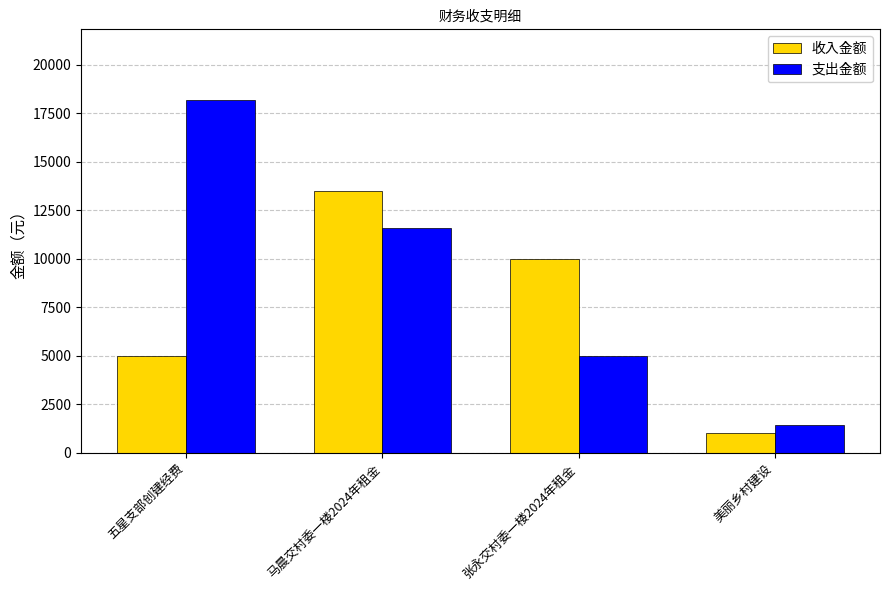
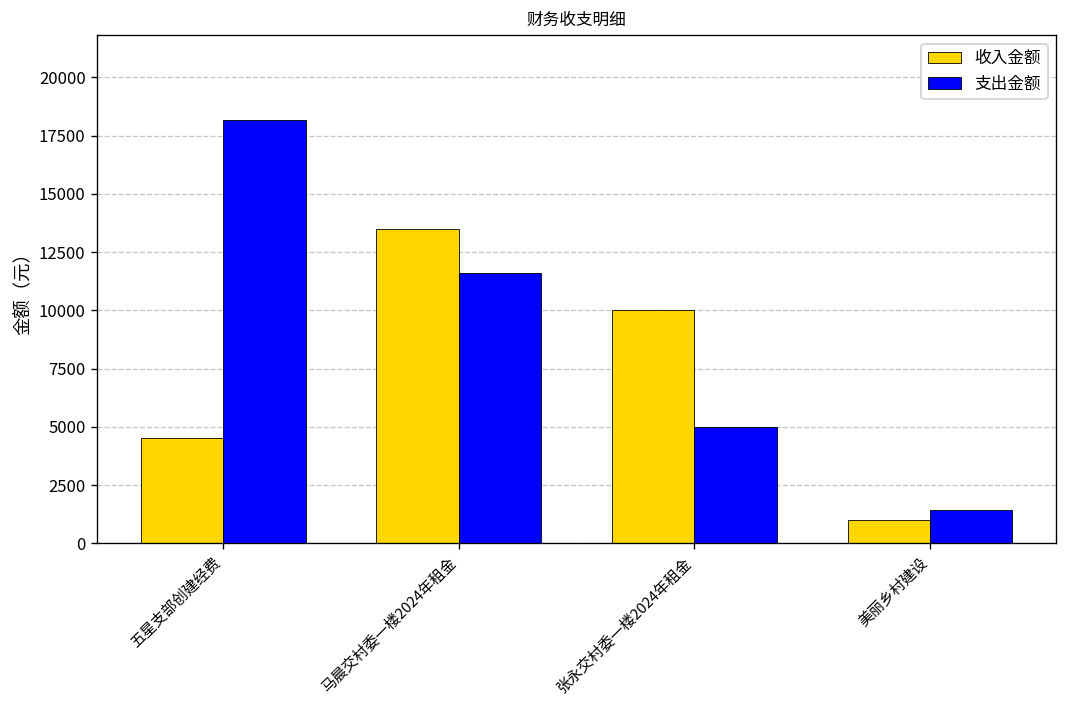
  {
    "收入金额": {
-     "五星支部创建经费": 5000,
+     "五星支部创建经费": 4500,
      "马晨交村委一楼2024年租金": 13500,
      "张永交村委一楼2024年租金": 10000,
      "美丽乡村建设": 1000
    },
    "支出金额": {
      "五星支部创建经费": 18200,
      "马晨交村委一楼2024年租金": 11600,
      "张永交村委一楼2024年租金": 5000,
      "美丽乡村建设": 1400
    }
  }
